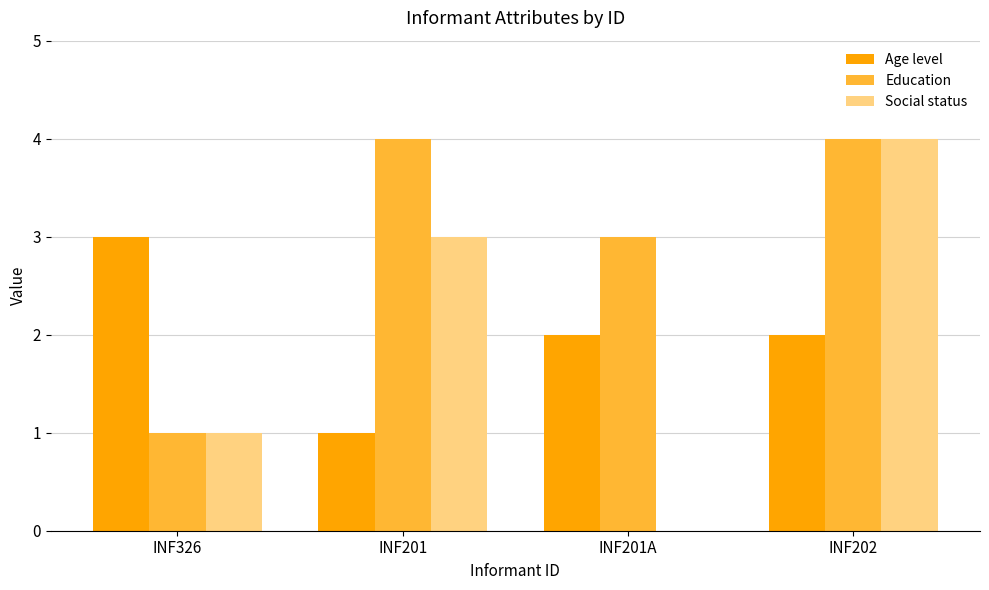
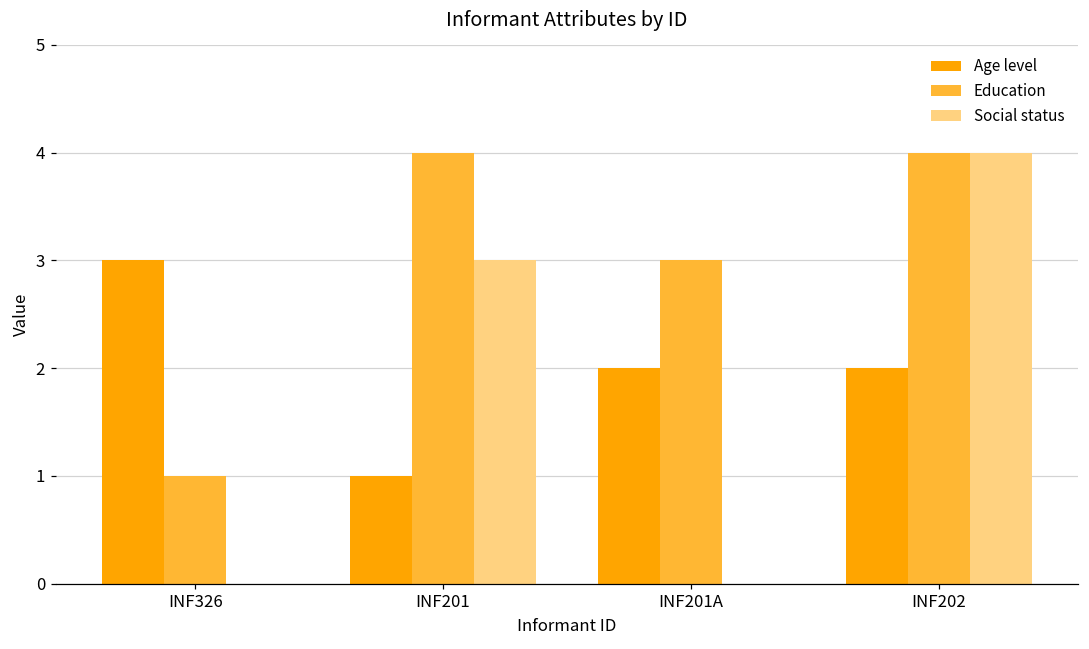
  {
    "Social status": {
-     "INF326": 1,
+     "INF326": 0,
      "INF201": 3,
      "INF201A": 0,
      "INF202": 4
    }
  }
